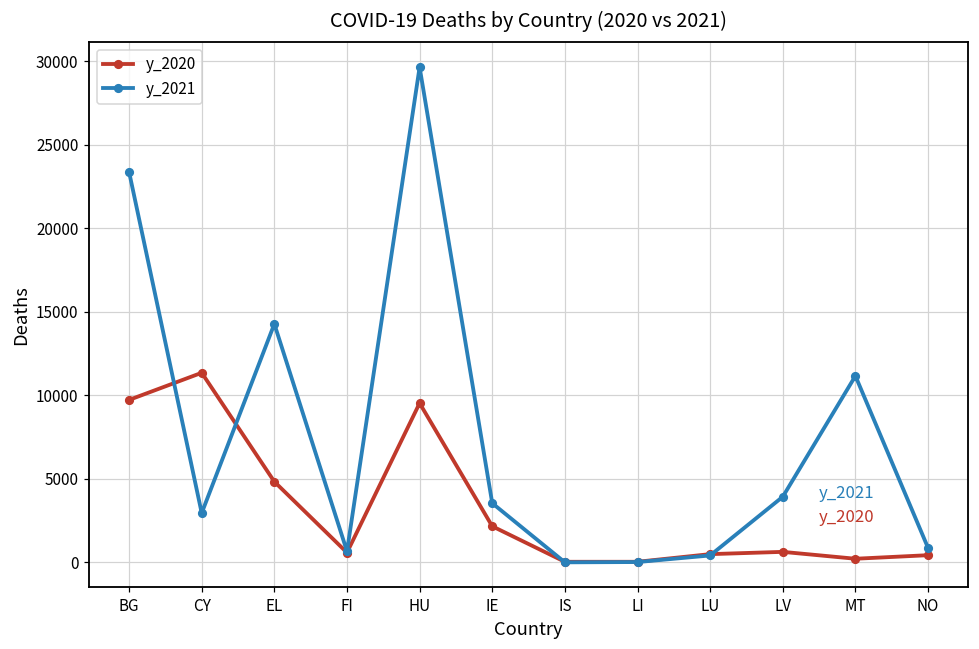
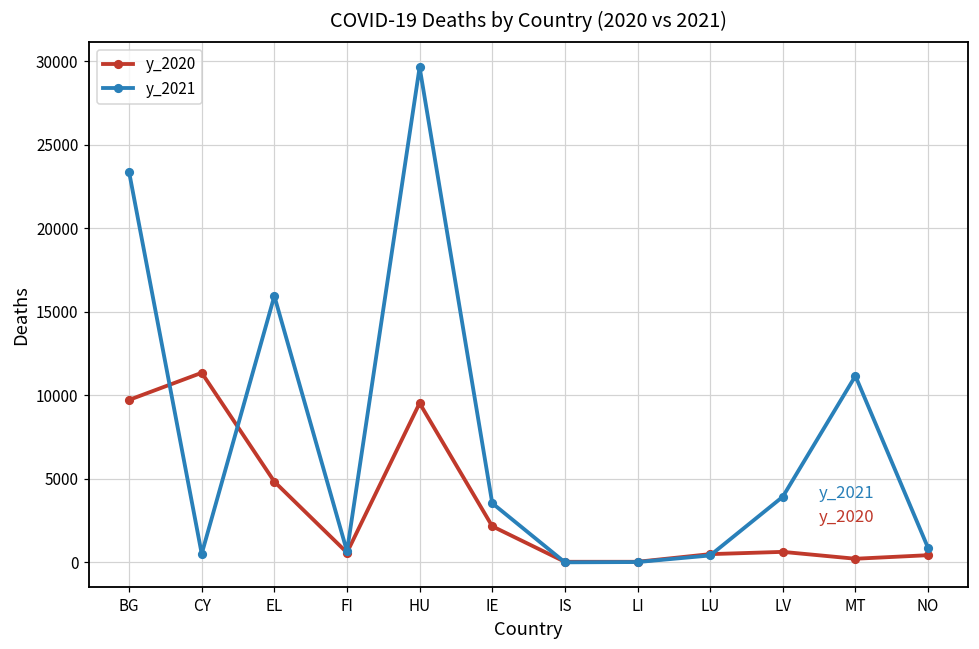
  {
    "y_2020": {
      "BG": 9700,
      "CY": 11400,
      "EL": 4800,
      "HU": 9500,
      "IE": 2200,
      "LV": 600,
      "MT": 200,
      "NO": 400
    },
    "y_2021": {
      "BG": 23400,
-     "CY": 3000,
-     "EL": 14300,
+     "CY": 500,
+     "EL": 16000,
      "HU": 29600,
      "IE": 3500,
      "LV": 3900,
      "MT": 11200,
      "NO": 900
    }
  }
